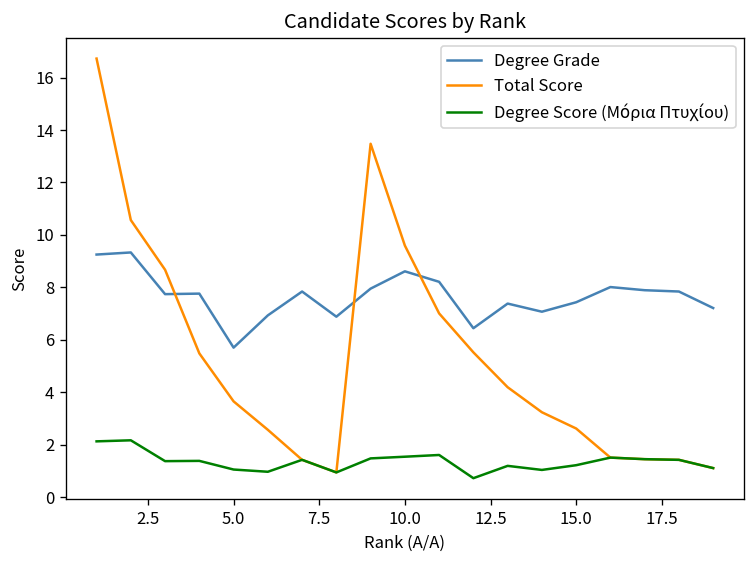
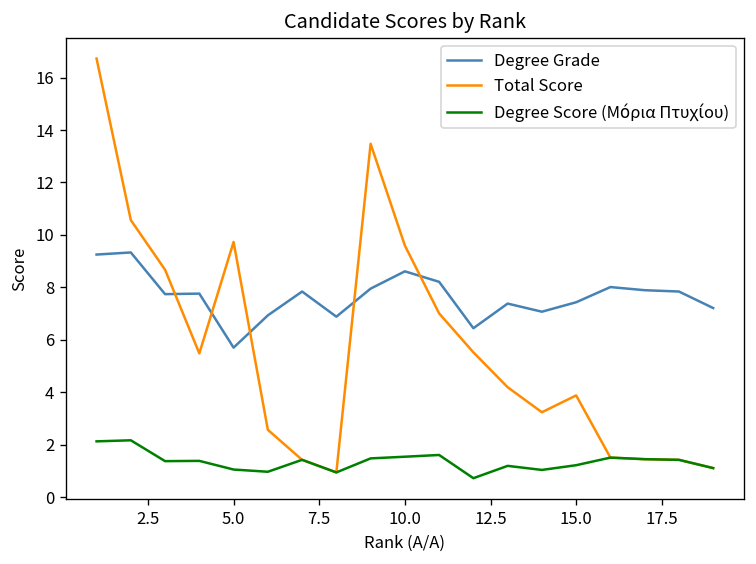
  {
    "Degree Grade": {
      "5.0": 5.7,
      "10.0": 8.6,
      "15.0": 7.4
    },
    "Total Score": {
-     "5.0": 3.7,
+     "5.0": 9.7,
      "10.0": 9.6,
-     "15.0": 2.6
+     "15.0": 3.9
    },
    "Degree Score (Μόρια Πτυχίου)": {
      "5.0": 1.1,
      "10.0": 1.5,
      "15.0": 1.2
    }
  }
